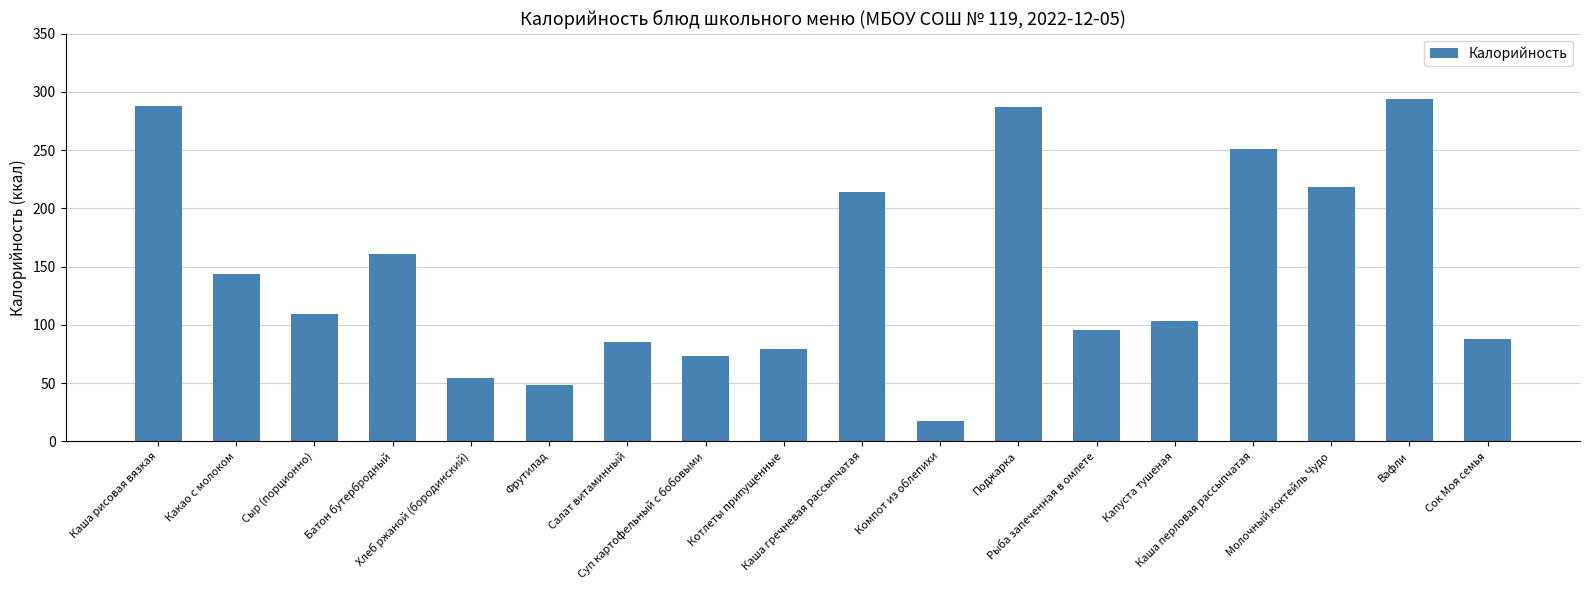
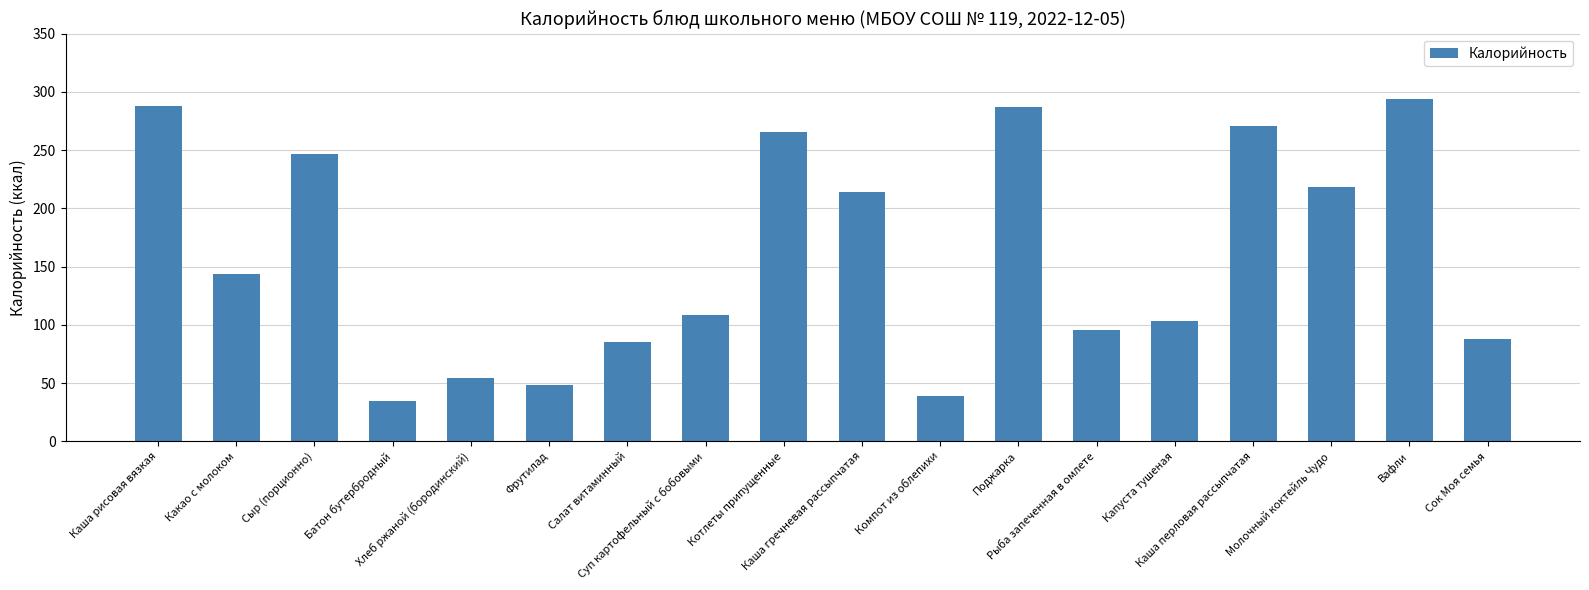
  {
    "Каша рисовая вязкая": 288,
    "Какао с молоком": 144,
-   "Сыр (порционно)": 109,
-   "Батон бутербродный": 161,
+   "Сыр (порционно)": 247,
+   "Батон бутербродный": 34,
    "Хлеб ржаной (бородинский)": 55,
    "Фрутилад": 48,
    "Салат витаминный": 85,
-   "Суп картофельный с бобовыми": 73,
-   "Котлеты припущенные": 79,
+   "Суп картофельный с бобовыми": 108,
+   "Котлеты припущенные": 266,
    "Каша гречневая рассыпчатая": 214,
-   "Компот из облепихи": 17,
+   "Компот из облепихи": 39,
    "Поджарка": 287,
    "Рыба запеченная в омлете": 96,
    "Капуста тушеная": 103,
-   "Каша перловая рассыпчатая": 251,
+   "Каша перловая рассыпчатая": 271,
    "Молочный коктейль Чудо": 218,
    "Вафли": 294,
    "Сок Моя семья": 88
  }
